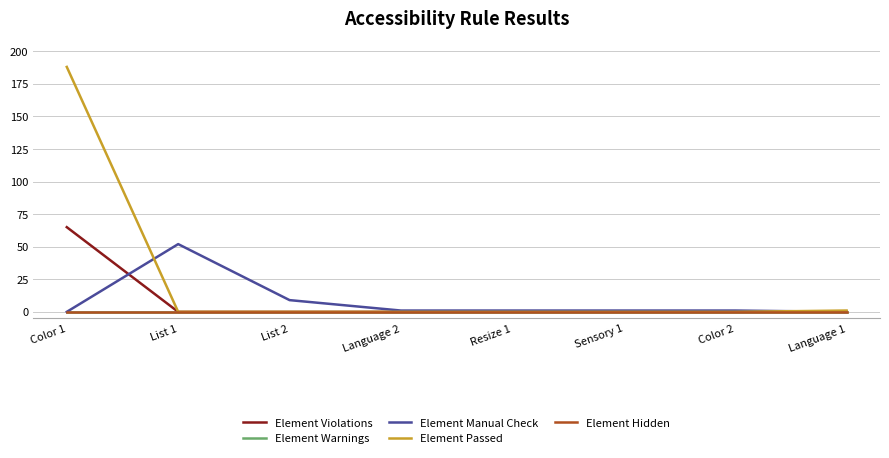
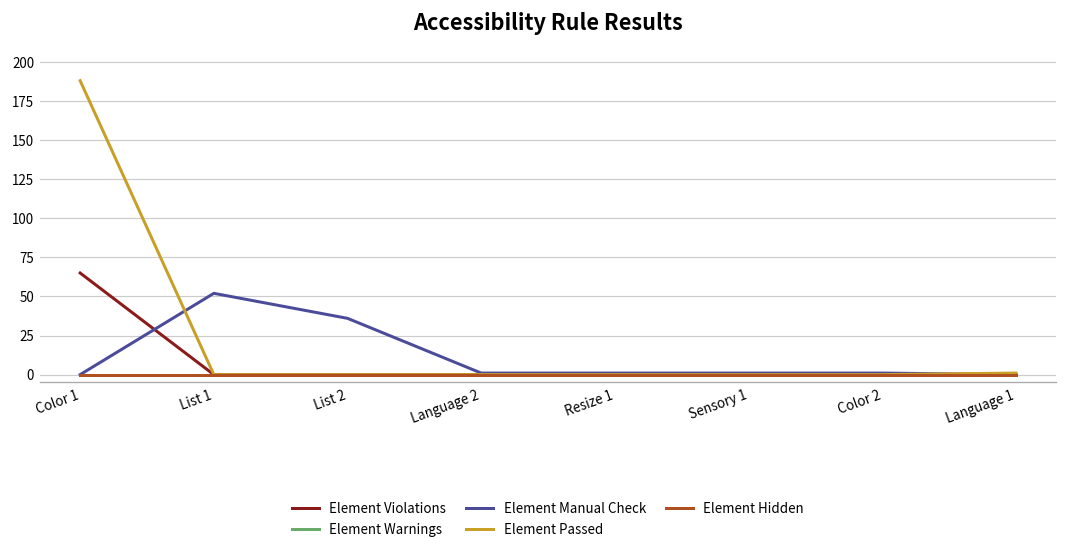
  {
    "Element Violations": {
      "Color 1": 65
    },
    "Element Manual Check": {
      "List 1": 52,
-     "List 2": 9
+     "List 2": 36
    },
    "Element Passed": {
      "Color 1": 188
    }
  }
